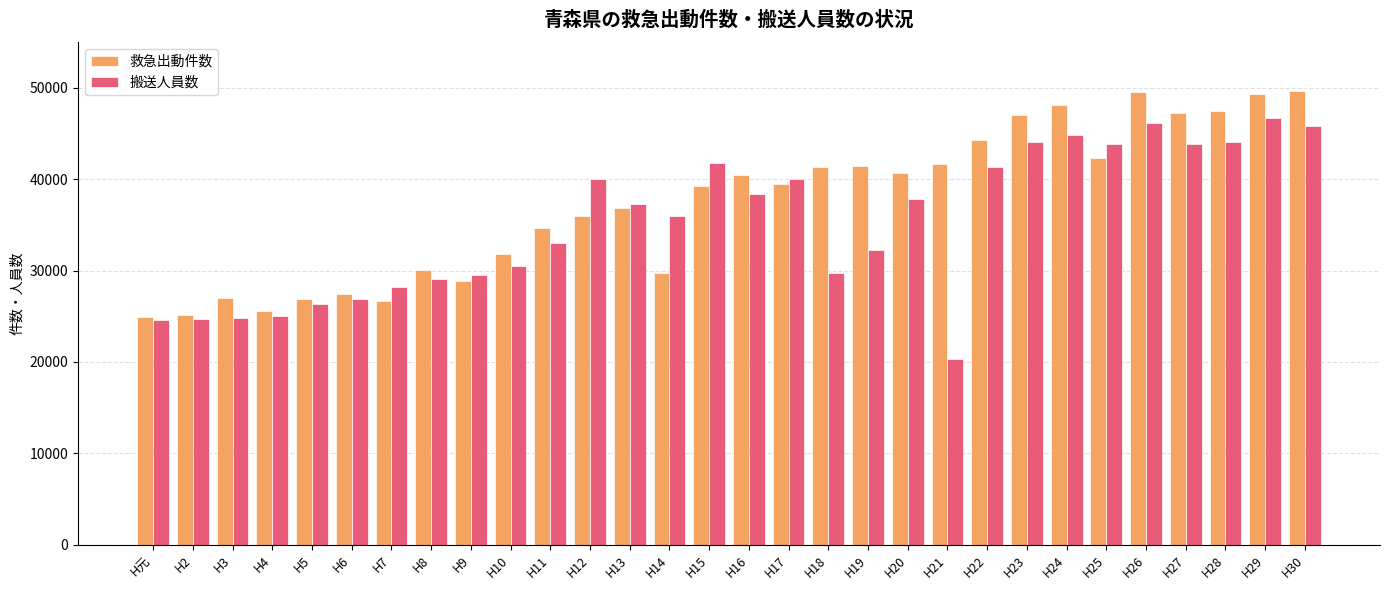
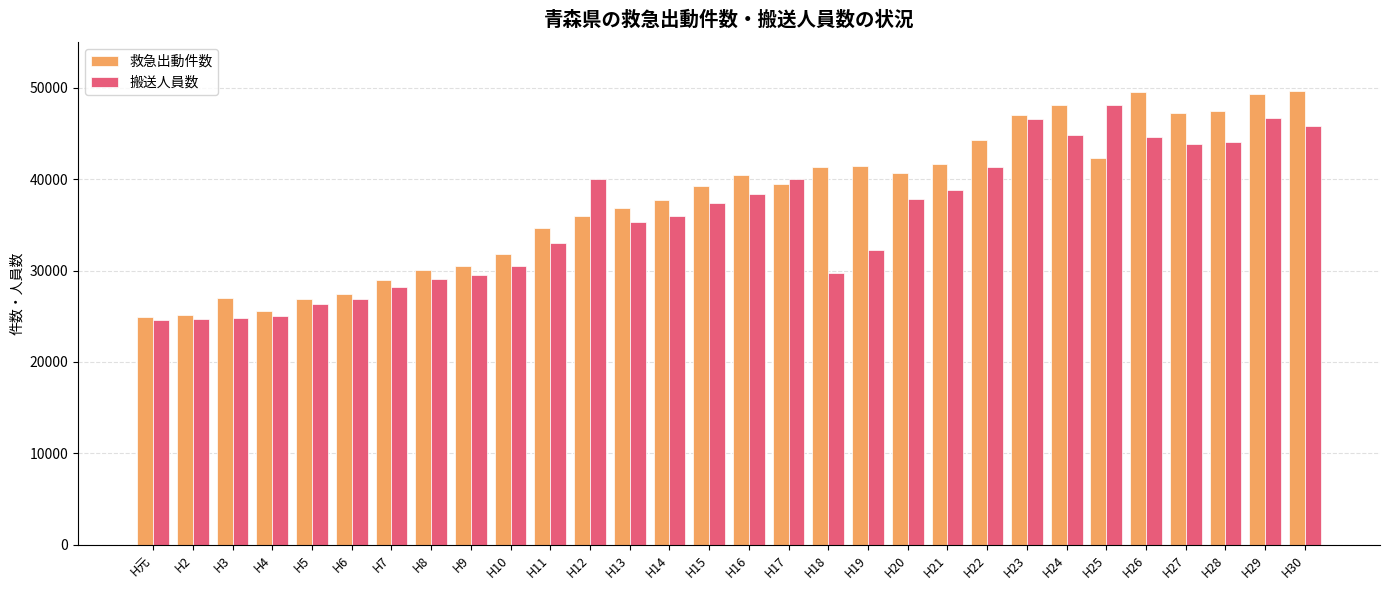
  {
    "救急出動件数": {
      "H元": 25000,
      "H2": 25000,
      "H3": 27000,
      "H4": 26000,
      "H5": 27000,
      "H6": 27000,
-     "H7": 27000,
+     "H7": 29000,
      "H8": 30000,
-     "H9": 29000,
+     "H9": 30000,
      "H10": 32000,
      "H11": 35000,
      "H12": 36000,
      "H13": 37000,
-     "H14": 30000,
+     "H14": 38000,
      "H15": 39000,
      "H16": 41000,
      "H17": 39000,
      "H18": 41000,
      "H19": 41000,
      "H20": 41000,
      "H21": 42000,
      "H22": 44000,
      "H23": 47000,
      "H24": 48000,
      "H25": 42000,
      "H26": 50000,
      "H27": 47000,
      "H28": 47000,
      "H29": 49000,
      "H30": 50000
    },
    "搬送人員数": {
      "H元": 25000,
      "H2": 25000,
      "H3": 25000,
      "H4": 25000,
      "H5": 26000,
      "H6": 27000,
      "H7": 28000,
      "H8": 29000,
      "H9": 30000,
      "H10": 31000,
      "H11": 33000,
      "H12": 40000,
-     "H13": 37000,
+     "H13": 35000,
      "H14": 36000,
-     "H15": 42000,
+     "H15": 37000,
      "H16": 38000,
      "H17": 40000,
      "H18": 30000,
      "H19": 32000,
      "H20": 38000,
-     "H21": 20000,
+     "H21": 39000,
      "H22": 41000,
-     "H23": 44000,
+     "H23": 47000,
      "H24": 45000,
-     "H25": 44000,
-     "H26": 46000,
+     "H25": 48000,
+     "H26": 45000,
      "H27": 44000,
      "H28": 44000,
      "H29": 47000,
      "H30": 46000
    }
  }
